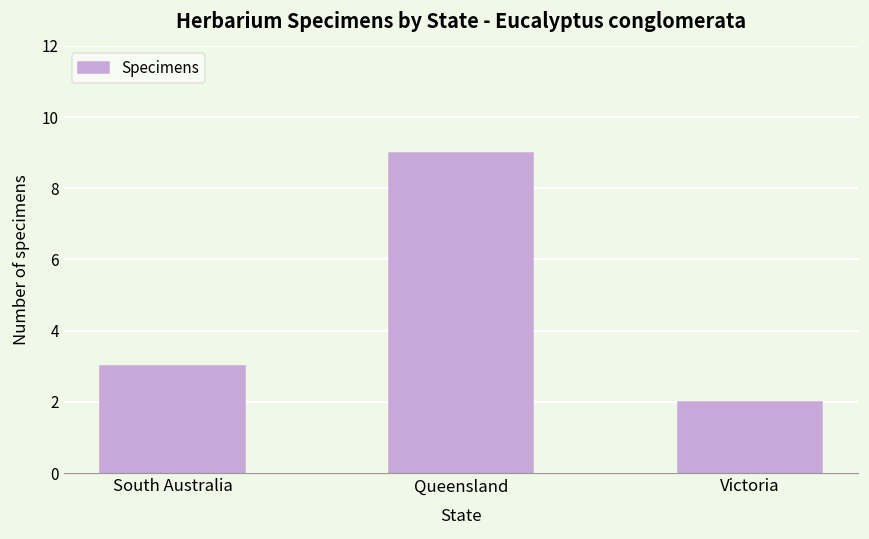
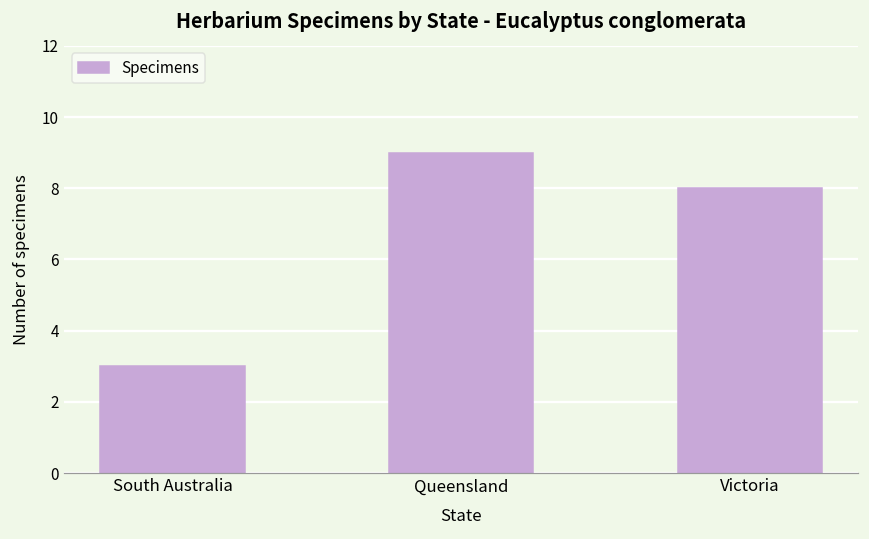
  {
    "South Australia": 3,
    "Queensland": 9,
-   "Victoria": 2
+   "Victoria": 8
  }
